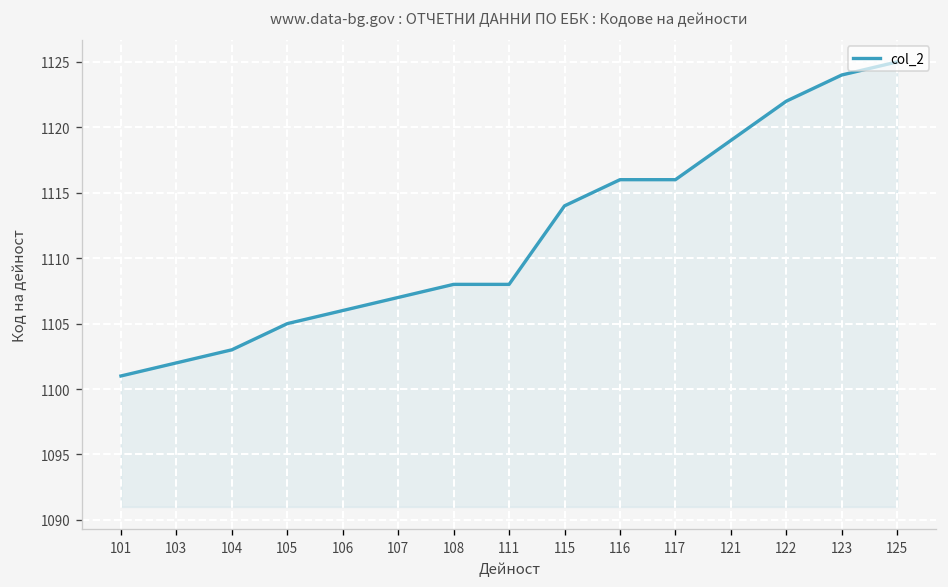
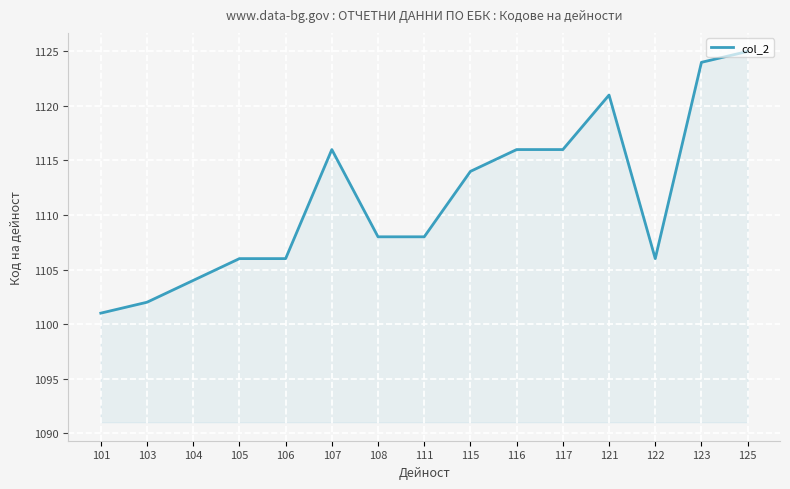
  {
    "101": 1101,
    "103": 1102,
-   "104": 1103,
-   "105": 1105,
+   "104": 1104,
+   "105": 1106,
    "106": 1106,
-   "107": 1107,
+   "107": 1116,
    "108": 1108,
    "111": 1108,
    "115": 1114,
    "116": 1116,
    "117": 1116,
-   "121": 1119,
-   "122": 1122,
+   "121": 1121,
+   "122": 1106,
    "123": 1124
  }
